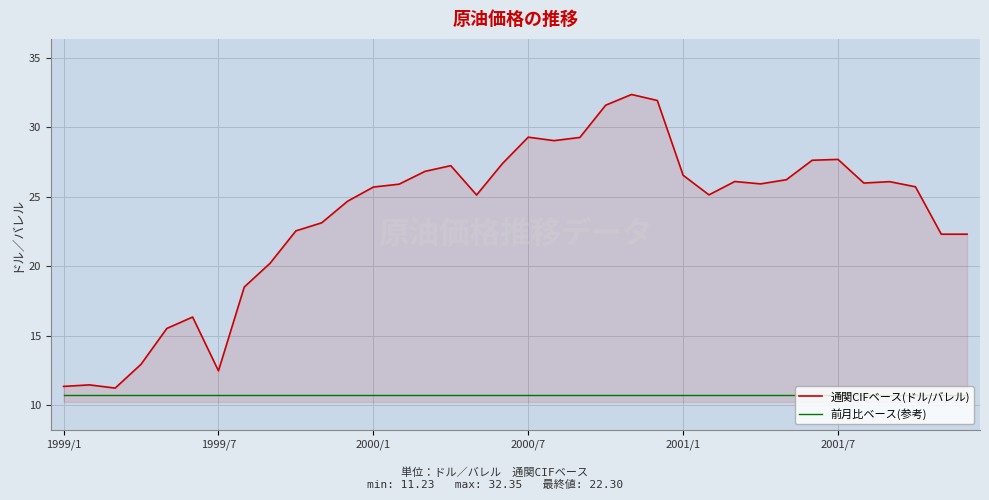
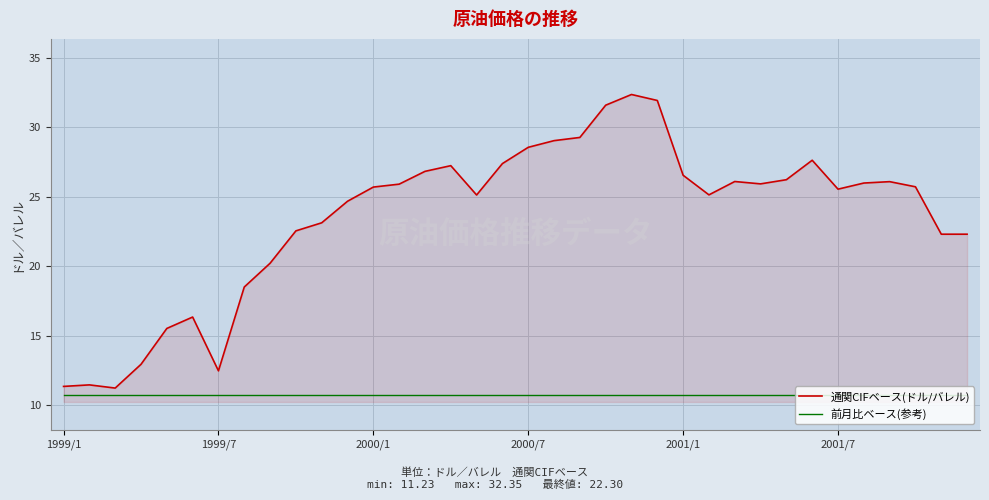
  {
    "通関CIFベース(ドル/バレル)": {
      "1999/1": 11.4,
      "1999/7": 12.5,
      "2000/1": 25.7,
-     "2000/7": 29.3,
+     "2000/7": 28.6,
      "2001/1": 26.5,
-     "2001/7": 27.7
+     "2001/7": 25.5
    },
    "前月比ベース(参考)": {
      "1999/1": 10.7,
      "1999/7": 10.7,
      "2000/1": 10.7,
      "2000/7": 10.7,
      "2001/1": 10.7
    }
  }
